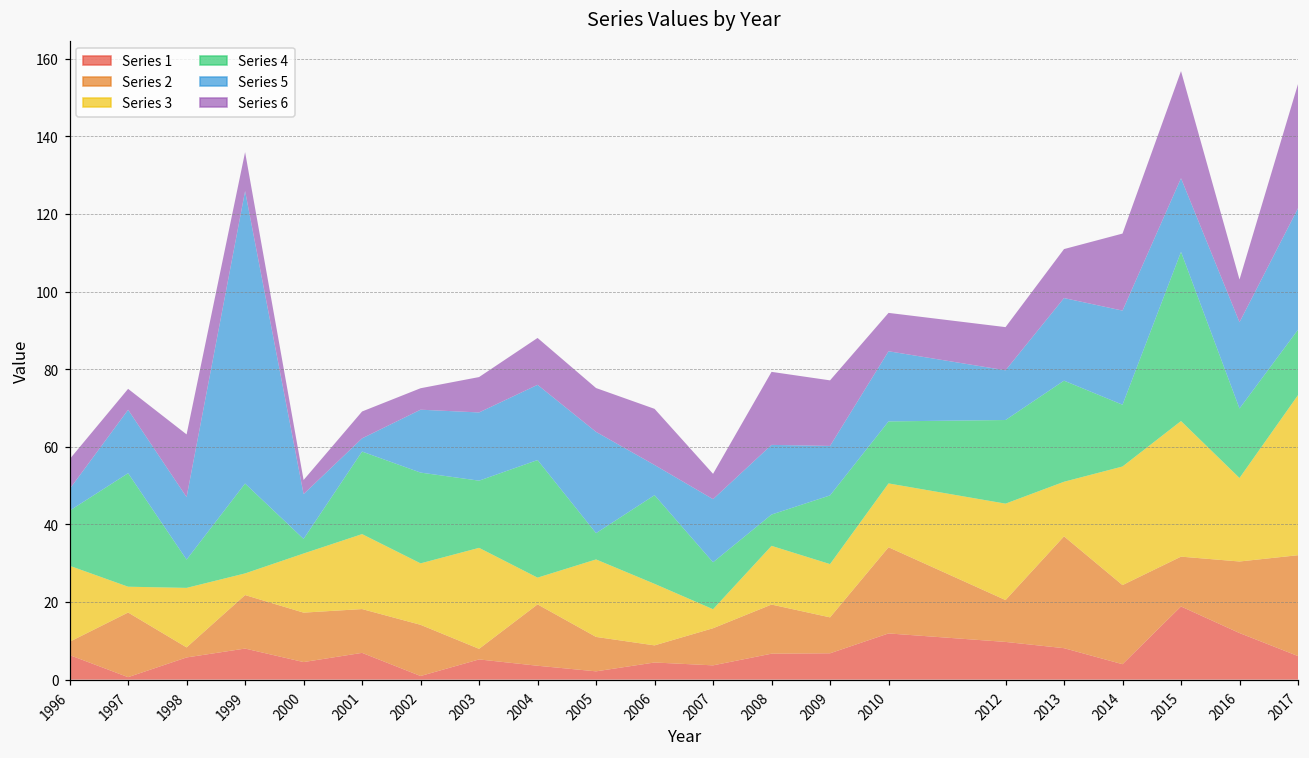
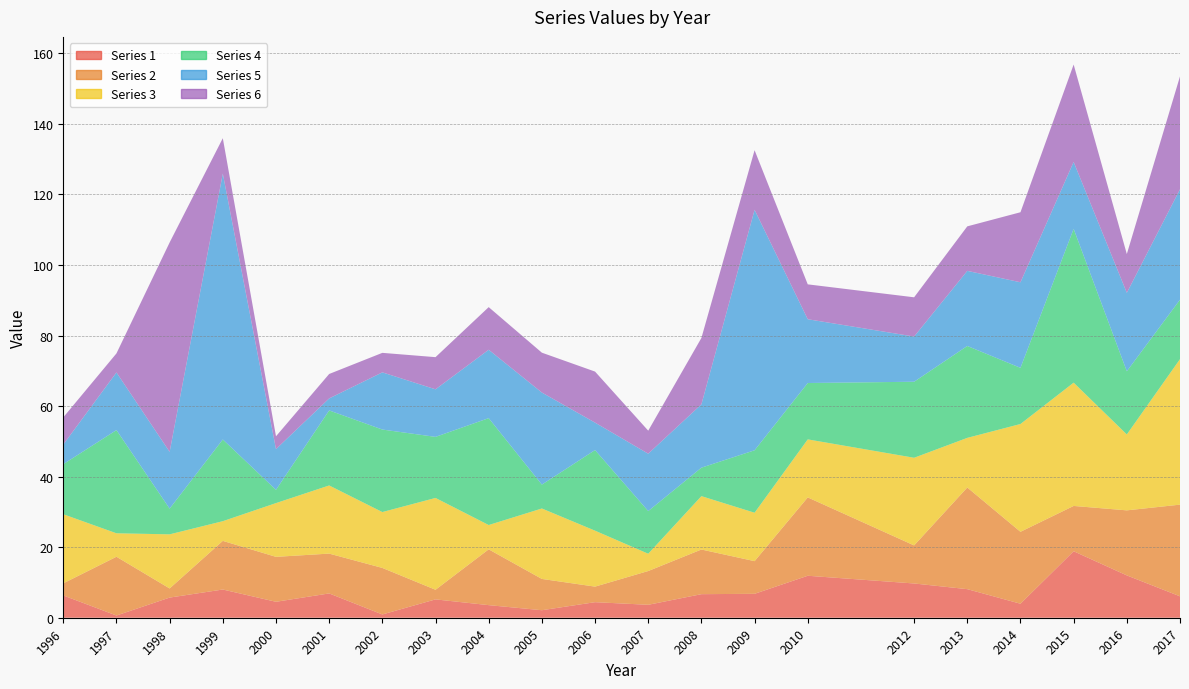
  {
    "Series 3": {
      "1996": 20,
      "1997": 7,
      "1998": 15,
      "1999": 6,
      "2000": 15,
      "2001": 19,
      "2002": 16,
      "2003": 26,
      "2004": 7,
      "2005": 20,
      "2006": 16,
      "2007": 5,
      "2008": 15,
      "2009": 14,
      "2010": 16,
      "2012": 25,
      "2013": 14,
      "2014": 31,
      "2015": 35,
      "2016": 22,
      "2017": 41
    },
    "Series 4": {
      "1996": 14,
      "1997": 29,
      "1998": 7,
      "1999": 23,
      "2000": 4,
      "2001": 21,
      "2002": 23,
      "2003": 17,
      "2004": 30,
      "2005": 7,
      "2006": 23,
      "2007": 12,
      "2008": 8,
      "2009": 18,
      "2010": 16,
      "2012": 22,
      "2013": 26,
      "2014": 16,
      "2015": 44,
      "2016": 18,
      "2017": 17
    },
    "Series 5": {
      "1996": 6,
      "1997": 16,
      "1998": 16,
      "1999": 75,
      "2000": 12,
      "2001": 3,
      "2002": 16,
-     "2003": 18,
+     "2003": 13,
      "2004": 19,
      "2005": 26,
      "2006": 8,
      "2007": 16,
      "2008": 18,
-     "2009": 13,
+     "2009": 68,
      "2010": 18,
      "2012": 13,
      "2013": 21,
      "2014": 24,
      "2015": 19,
      "2016": 22,
      "2017": 31
    },
    "Series 6": {
      "1996": 8,
      "1997": 5,
-     "1998": 16,
+     "1998": 59,
      "1999": 10,
      "2000": 4,
      "2001": 7,
      "2002": 6,
      "2003": 9,
      "2004": 12,
      "2005": 11,
      "2006": 14,
      "2007": 7,
      "2008": 19,
      "2009": 17,
      "2010": 10,
      "2012": 11,
      "2013": 13,
      "2014": 20,
      "2015": 28,
      "2016": 11,
      "2017": 32
    }
  }
